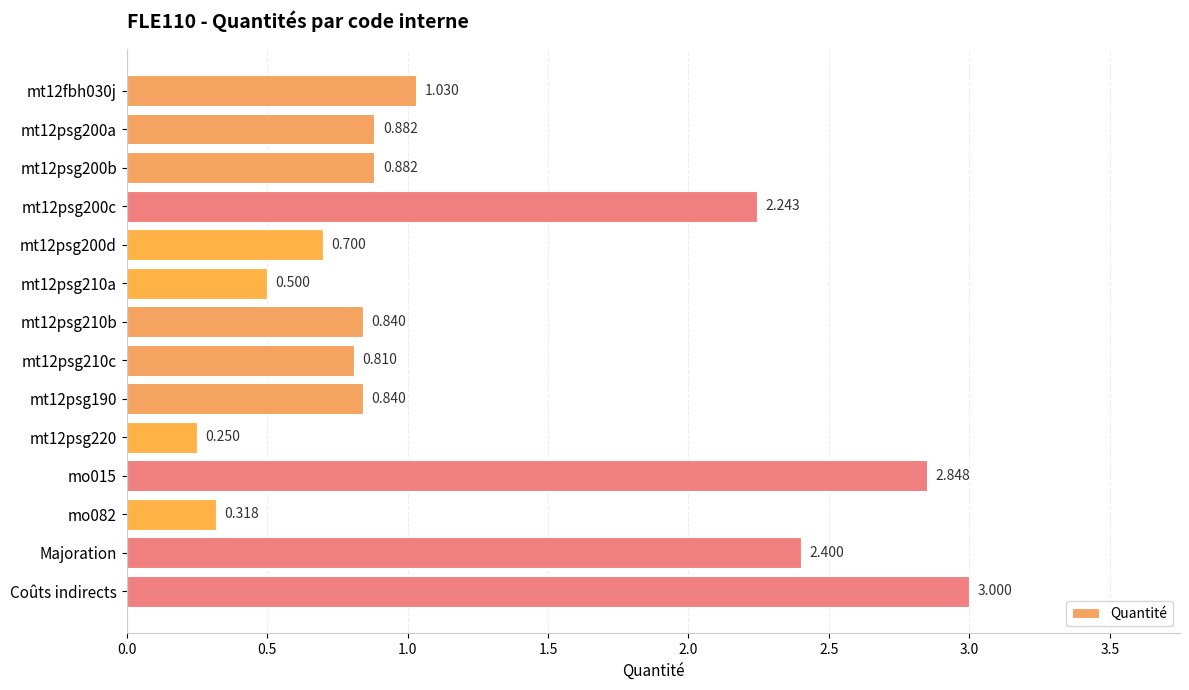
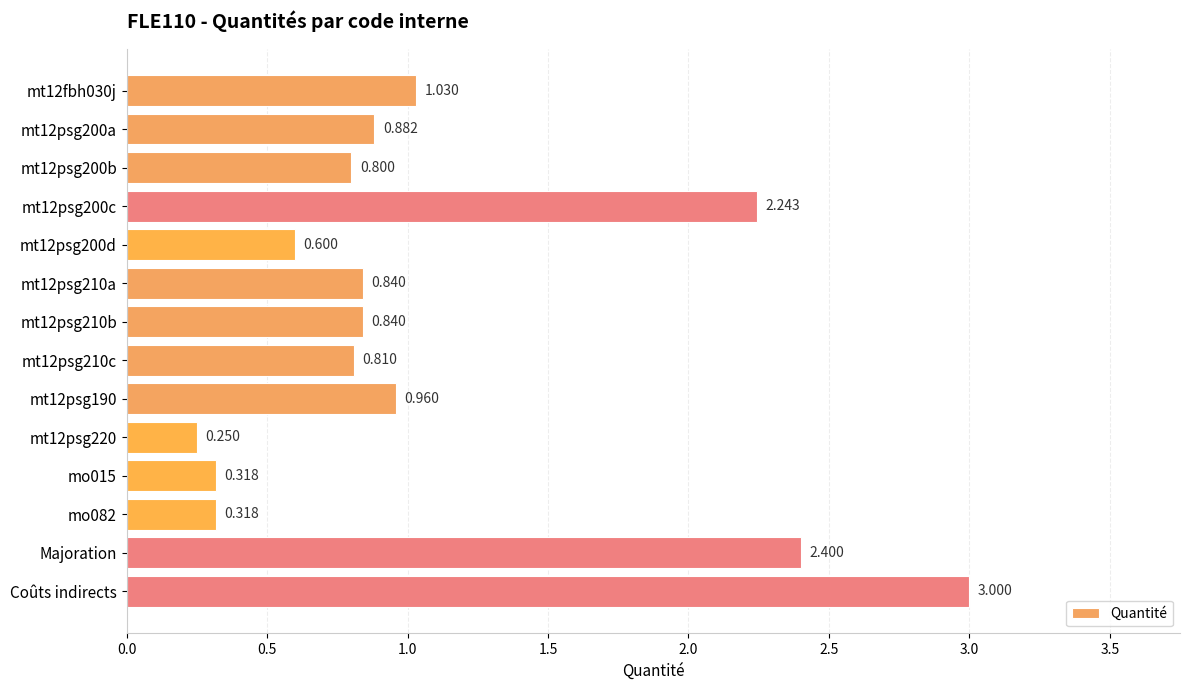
  {
    "mt12fbh030j": 1.030,
    "mt12psg200a": 0.882,
-   "mt12psg200b": 0.882,
+   "mt12psg200b": 0.800,
    "mt12psg200c": 2.243,
-   "mt12psg200d": 0.700,
-   "mt12psg210a": 0.500,
+   "mt12psg200d": 0.600,
+   "mt12psg210a": 0.840,
    "mt12psg210b": 0.840,
    "mt12psg210c": 0.810,
-   "mt12psg190": 0.840,
+   "mt12psg190": 0.960,
    "mt12psg220": 0.250,
-   "mo015": 2.848,
+   "mo015": 0.318,
    "mo082": 0.318,
    "Majoration": 2.400,
    "Coûts indirects": 3.000
  }
